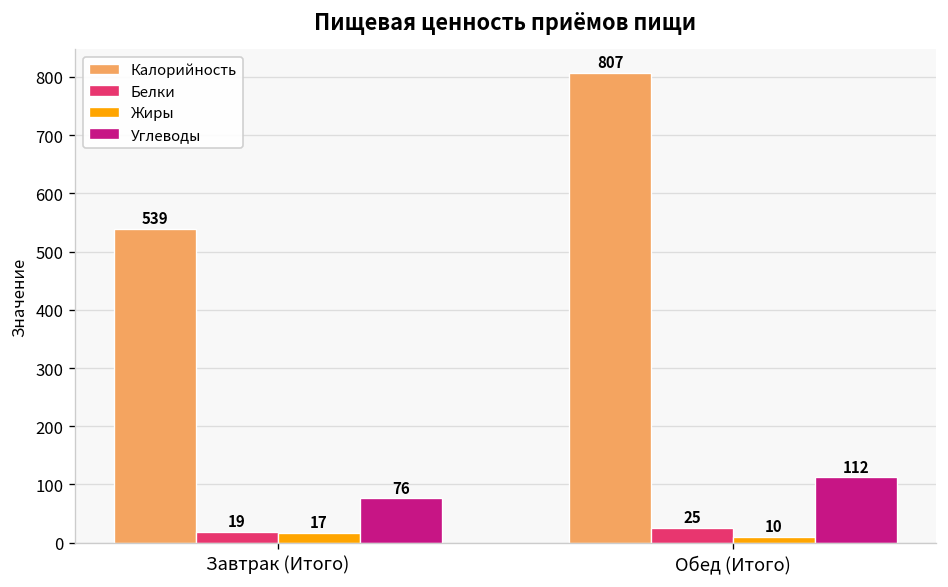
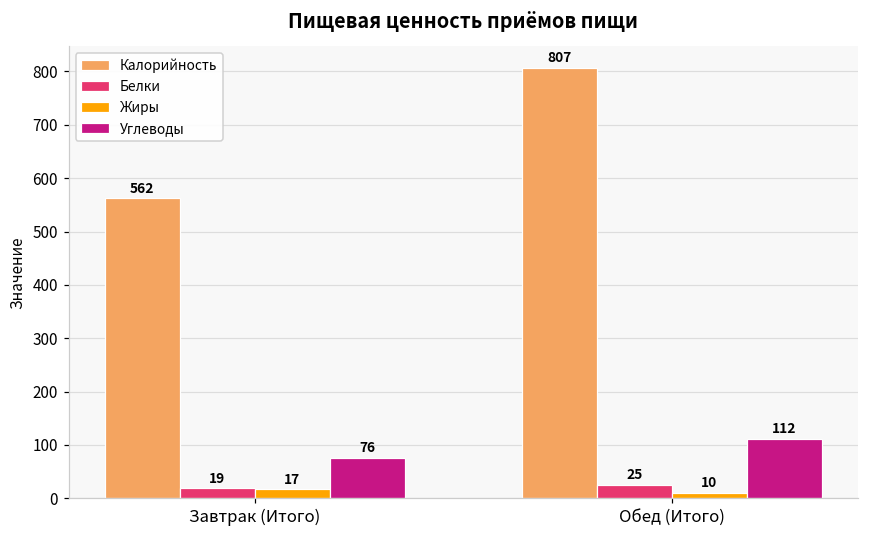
  {
    "Калорийность": {
-     "Завтрак (Итого)": 539,
+     "Завтрак (Итого)": 562,
      "Обед (Итого)": 807
    },
    "Жиры": {
      "Завтрак (Итого)": 17,
      "Обед (Итого)": 10
    }
  }
